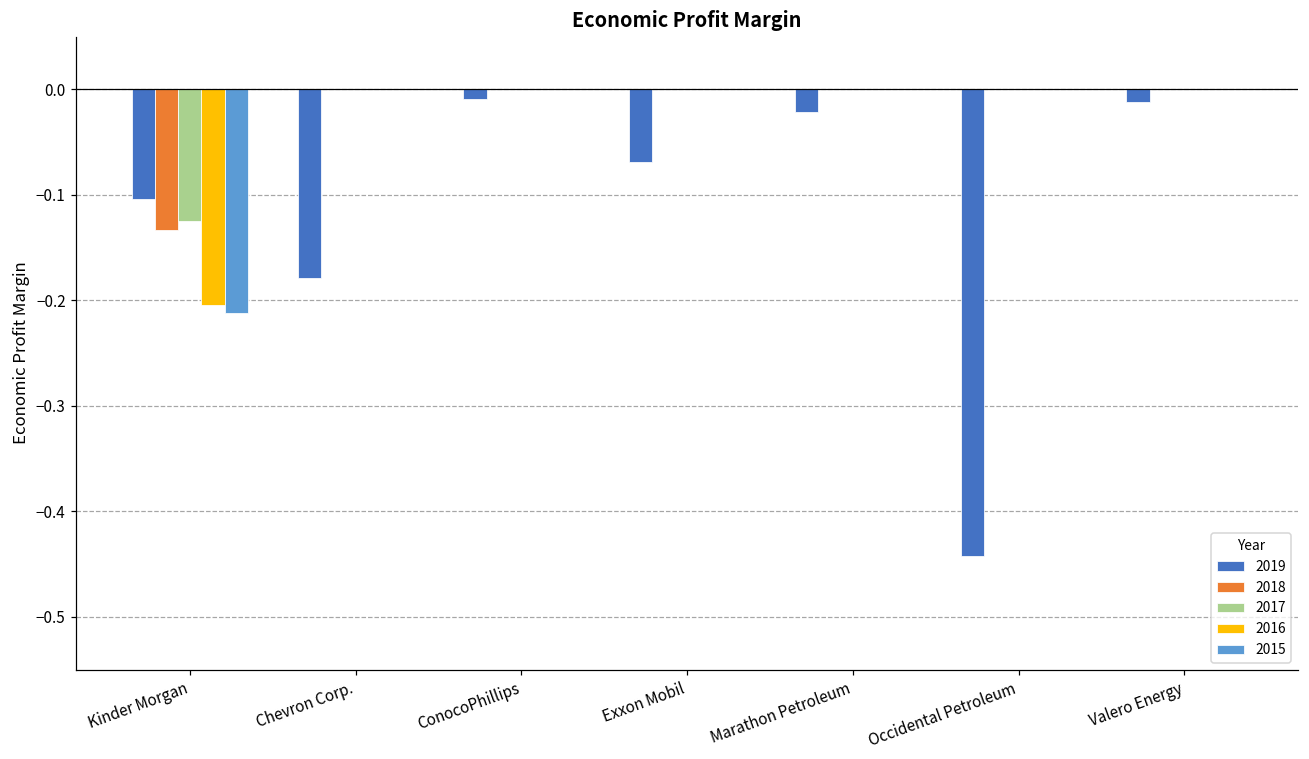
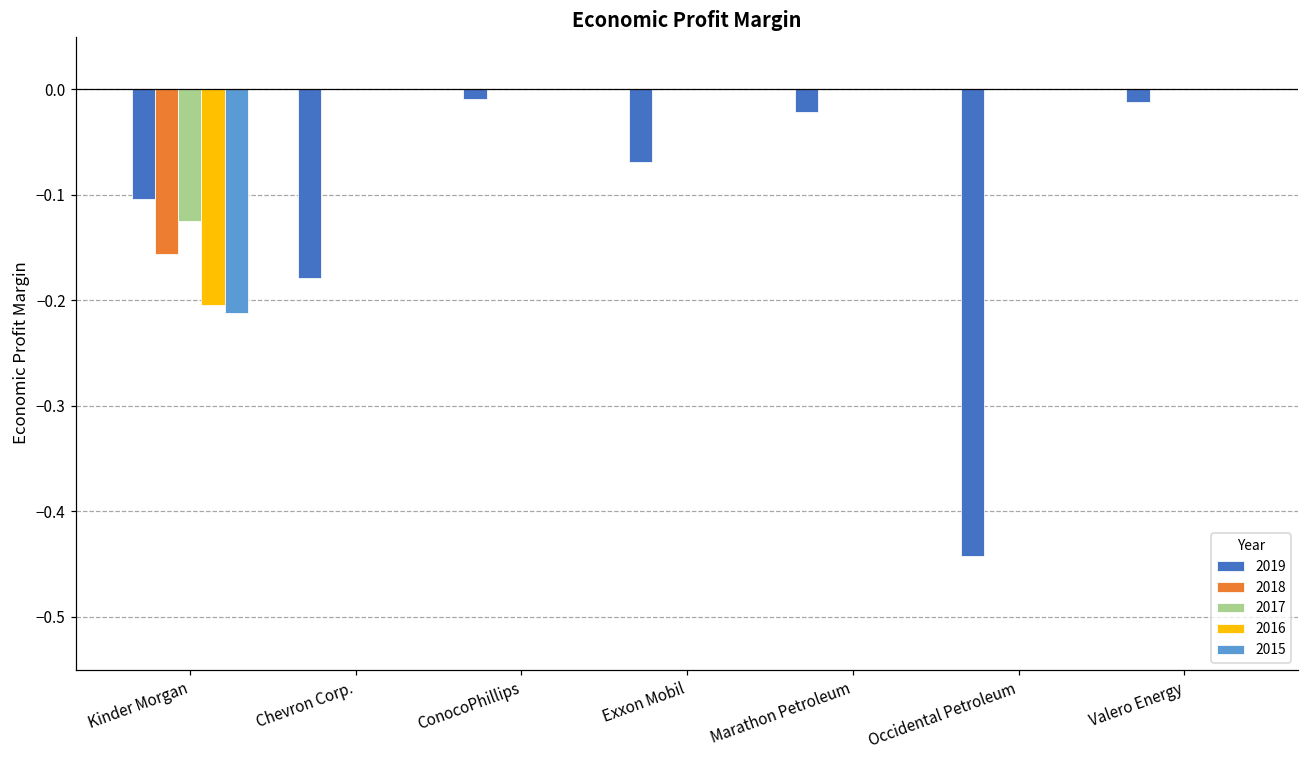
  {
    "2018": {
-     "Kinder Morgan": -0.13,
+     "Kinder Morgan": -0.16,
      "Chevron Corp.": 0.00,
      "ConocoPhillips": 0.00,
      "Exxon Mobil": 0.00,
      "Marathon Petroleum": 0.00,
      "Occidental Petroleum": 0.00,
      "Valero Energy": 0.00
    },
    "2017": {
      "Kinder Morgan": -0.12,
      "Chevron Corp.": 0.00,
      "ConocoPhillips": 0.00,
      "Exxon Mobil": 0.00,
      "Marathon Petroleum": 0.00,
      "Occidental Petroleum": 0.00,
      "Valero Energy": 0.00
    },
    "2016": {
      "Kinder Morgan": -0.20,
      "Chevron Corp.": 0.00,
      "ConocoPhillips": 0.00,
      "Exxon Mobil": 0.00,
      "Marathon Petroleum": 0.00,
      "Occidental Petroleum": 0.00,
      "Valero Energy": 0.00
    }
  }
